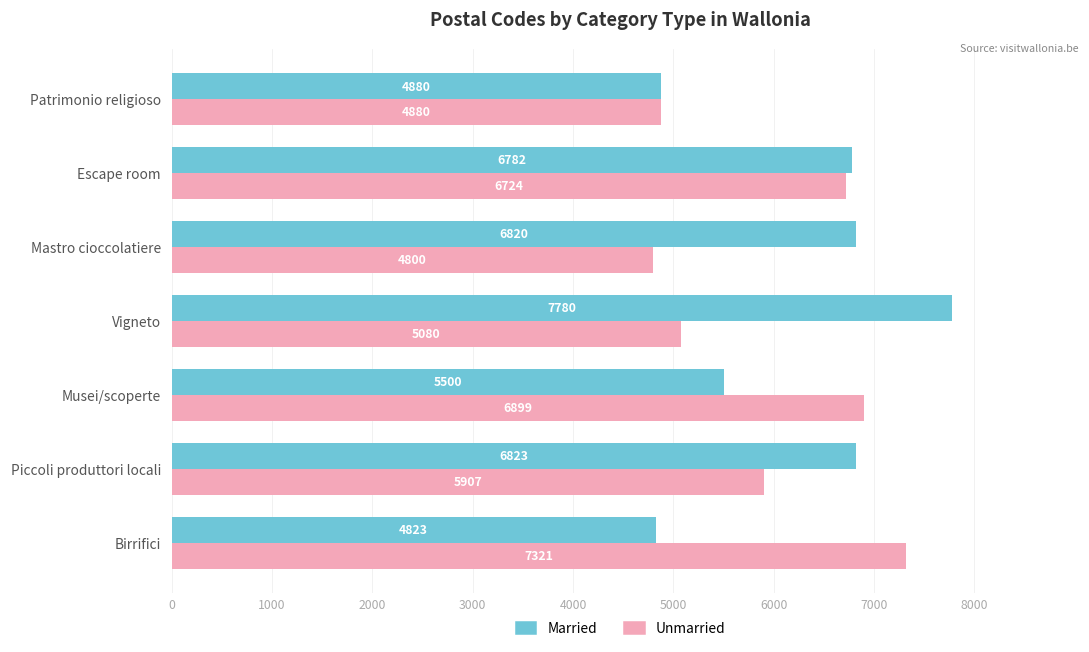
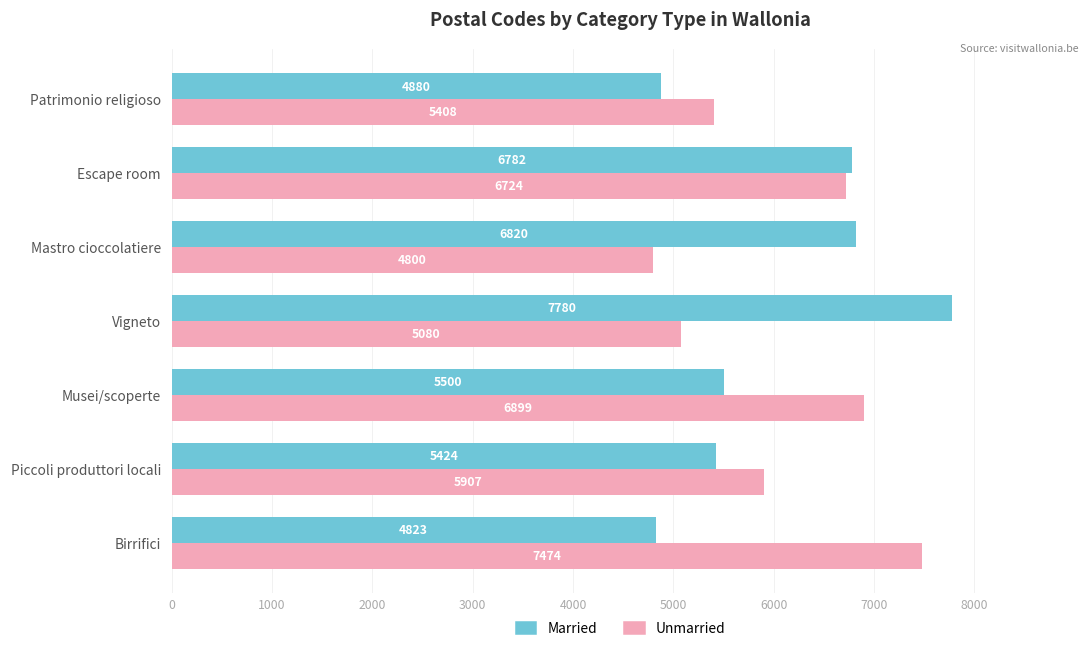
  {
    "Married": {
      "Patrimonio religioso": 4880,
      "Escape room": 6782,
      "Mastro cioccolatiere": 6820,
      "Vigneto": 7780,
      "Musei/scoperte": 5500,
-     "Piccoli produttori locali": 6823,
+     "Piccoli produttori locali": 5424,
      "Birrifici": 4823
    },
    "Unmarried": {
-     "Patrimonio religioso": 4880,
+     "Patrimonio religioso": 5408,
      "Escape room": 6724,
      "Mastro cioccolatiere": 4800,
      "Vigneto": 5080,
      "Musei/scoperte": 6899,
      "Piccoli produttori locali": 5907,
-     "Birrifici": 7321
+     "Birrifici": 7474
    }
  }
